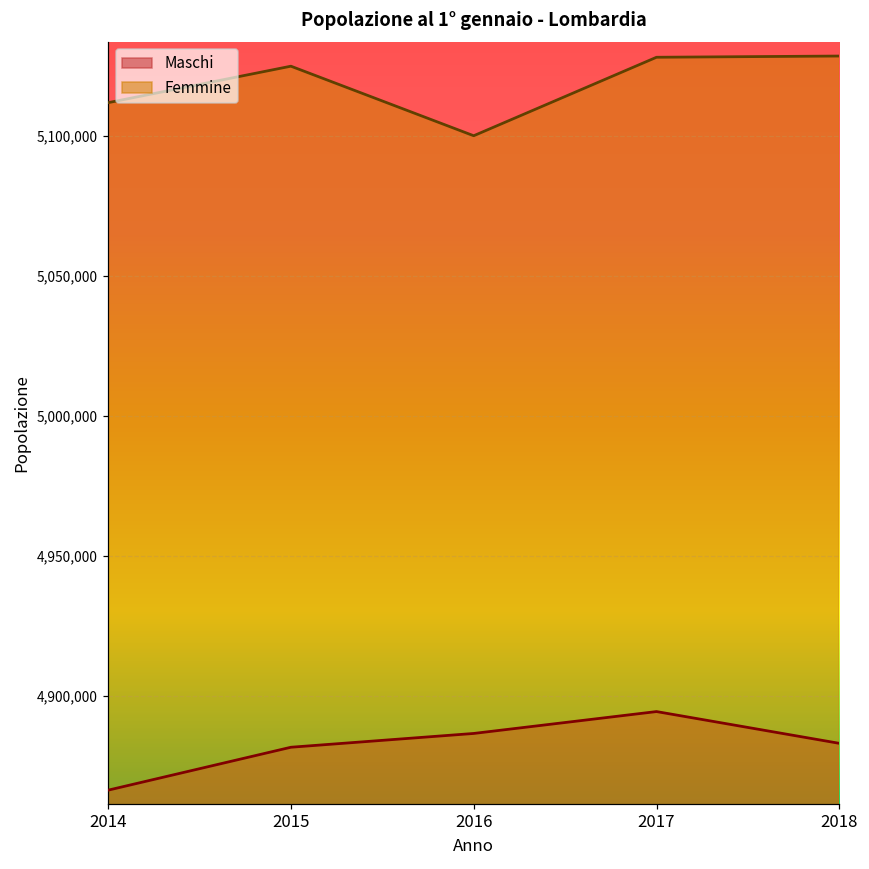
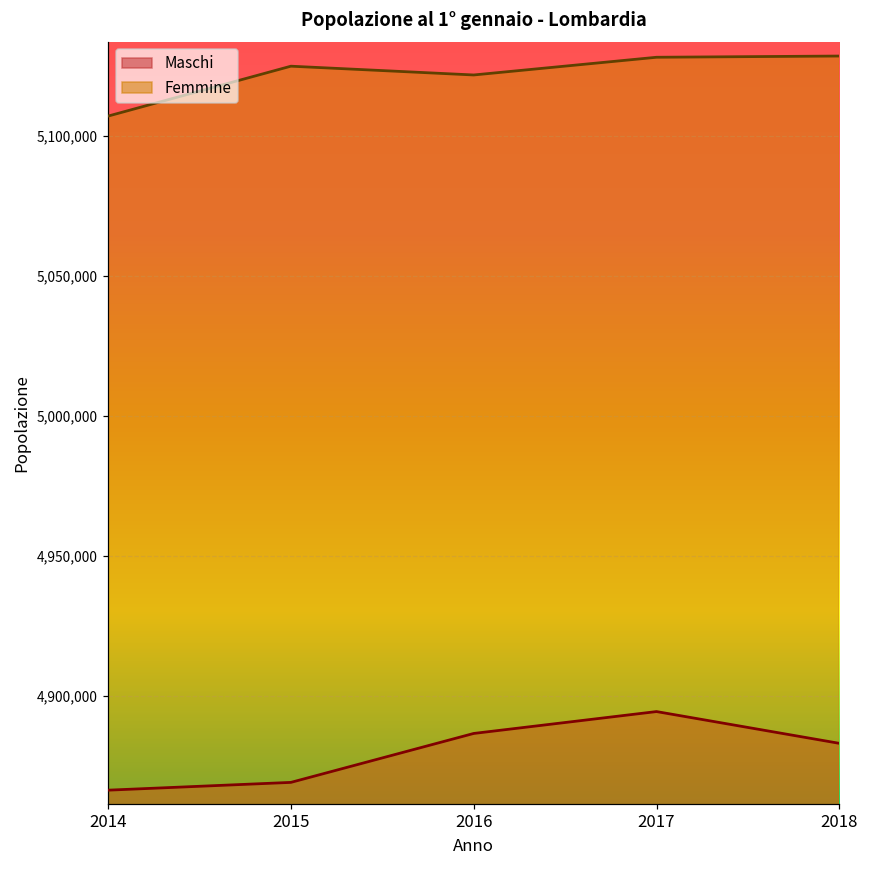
  {
    "Maschi": {
      "2014": "4,866,000",
-     "2015": "4,882,000",
+     "2015": "4,869,000",
      "2016": "4,887,000",
      "2017": "4,894,000",
      "2018": "4,883,000"
    },
    "Femmine": {
-     "2014": "5,112,000",
+     "2014": "5,107,000",
      "2015": "5,125,000",
-     "2016": "5,100,000",
+     "2016": "5,122,000",
      "2017": "5,128,000",
      "2018": "5,129,000"
    }
  }
